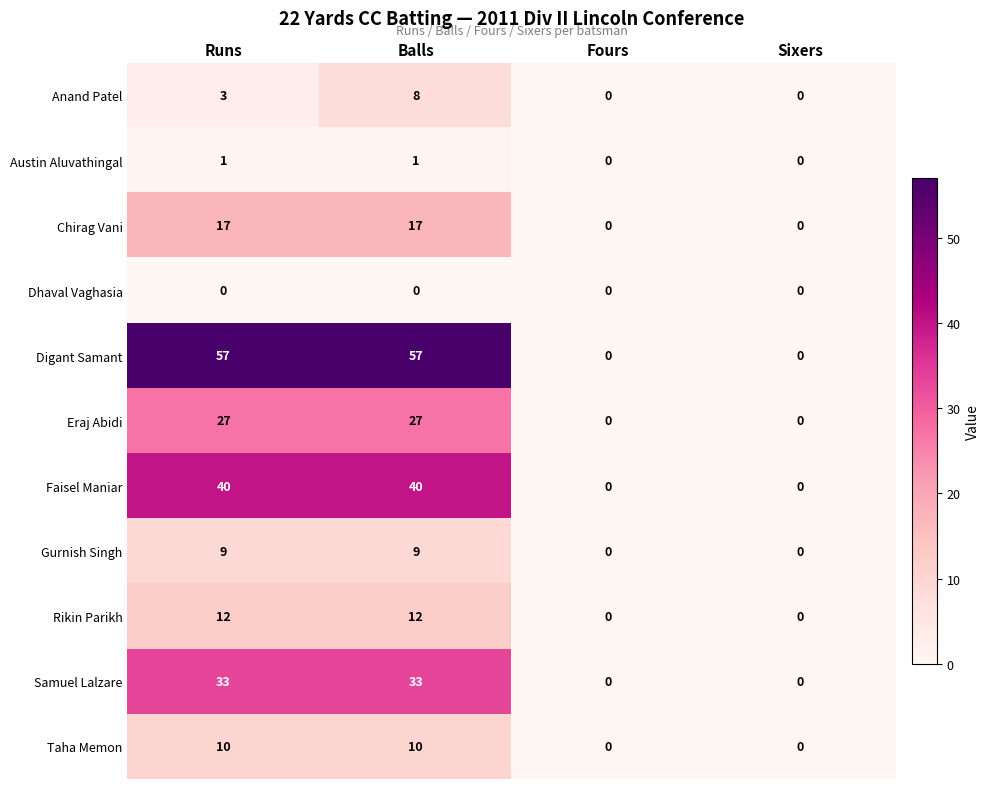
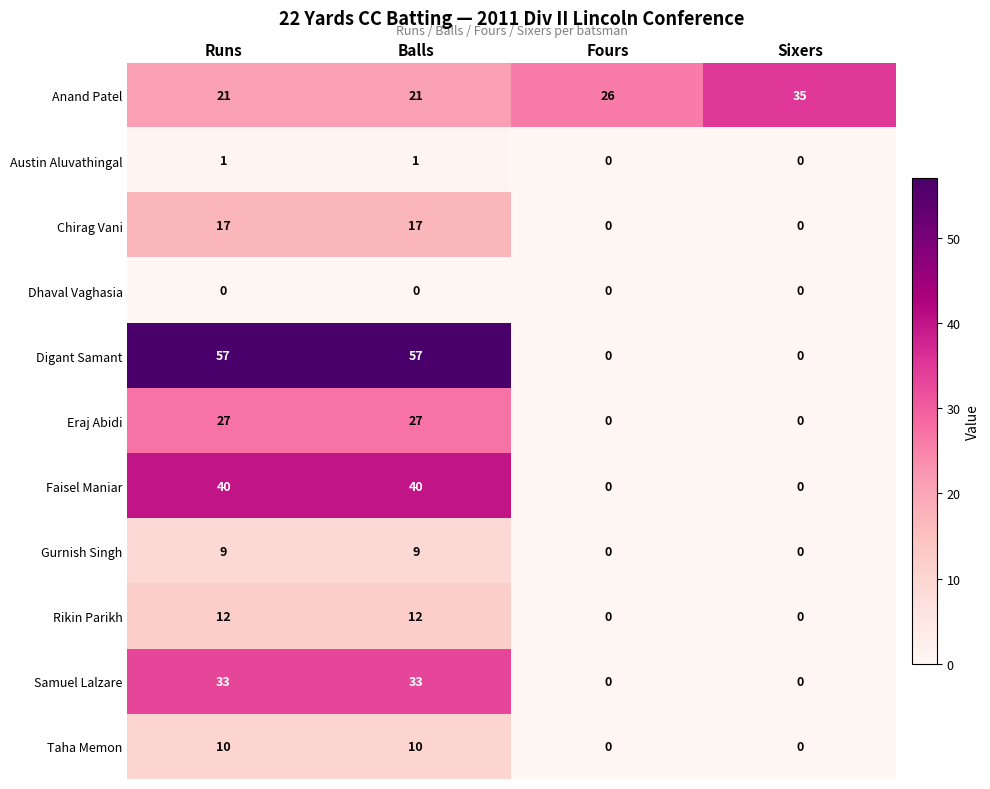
  {
    "Anand Patel": {
-     "Runs": 3,
-     "Balls": 8,
-     "Fours": 0,
-     "Sixers": 0
+     "Runs": 21,
+     "Balls": 21,
+     "Fours": 26,
+     "Sixers": 35
    },
    "Austin Aluvathingal": {
      "Runs": 1,
      "Balls": 1,
      "Fours": 0,
      "Sixers": 0
    },
    "Chirag Vani": {
      "Runs": 17,
      "Balls": 17,
      "Fours": 0,
      "Sixers": 0
    },
    "Dhaval Vaghasia": {
      "Runs": 0,
      "Balls": 0,
      "Fours": 0,
      "Sixers": 0
    },
    "Digant Samant": {
      "Runs": 57,
      "Balls": 57,
      "Fours": 0,
      "Sixers": 0
    },
    "Eraj Abidi": {
      "Runs": 27,
      "Balls": 27,
      "Fours": 0,
      "Sixers": 0
    },
    "Faisel Maniar": {
      "Runs": 40,
      "Balls": 40,
      "Fours": 0,
      "Sixers": 0
    },
    "Gurnish Singh": {
      "Runs": 9,
      "Balls": 9,
      "Fours": 0,
      "Sixers": 0
    },
    "Rikin Parikh": {
      "Runs": 12,
      "Balls": 12,
      "Fours": 0,
      "Sixers": 0
    },
    "Samuel Lalzare": {
      "Runs": 33,
      "Balls": 33,
      "Fours": 0,
      "Sixers": 0
    },
    "Taha Memon": {
      "Runs": 10,
      "Balls": 10,
      "Fours": 0,
      "Sixers": 0
    }
  }
